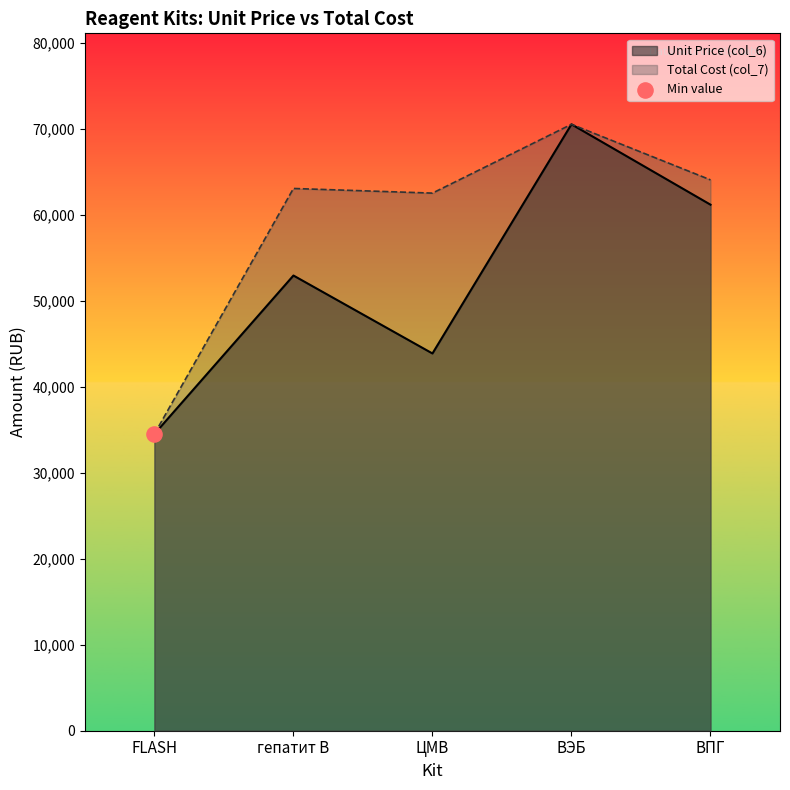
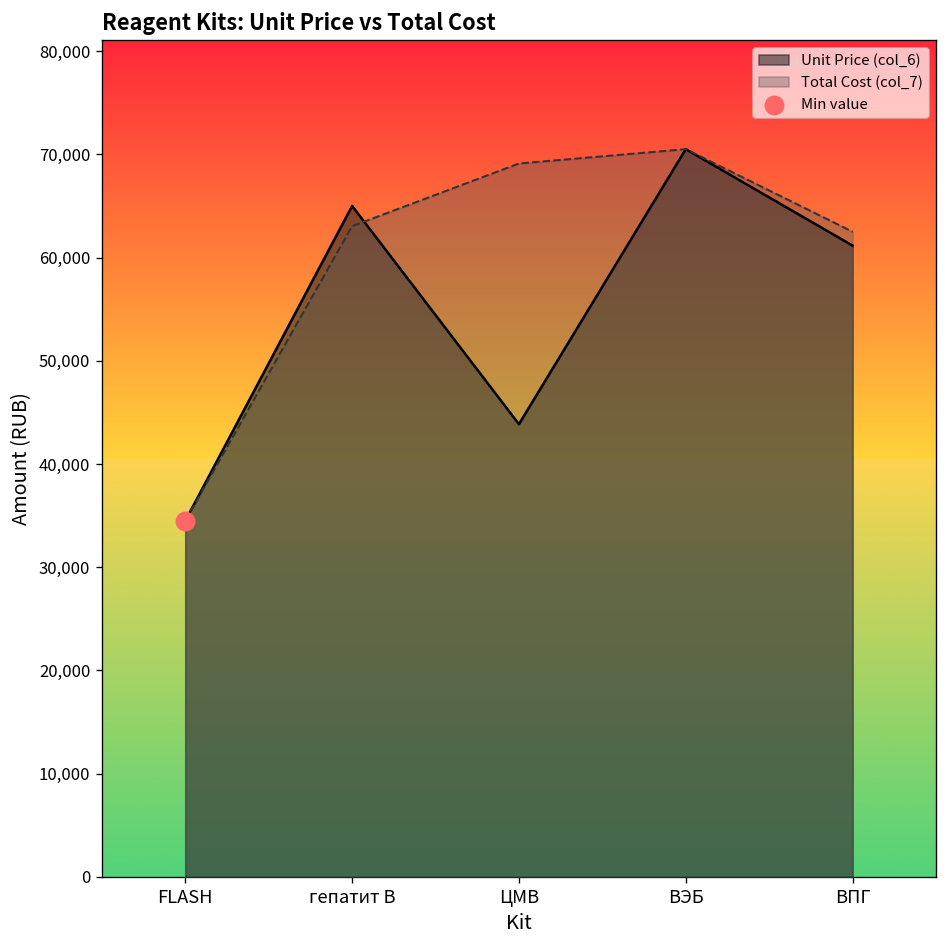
  {
    "Unit Price (col_6)": {
-     "гепатит В": "53,000",
+     "гепатит В": "65,000",
      "ЦМВ": "44,000",
      "ВПГ": "61,000"
    },
    "Total Cost (col_7)": {
      "гепатит В": "63,000",
-     "ЦМВ": "63,000",
-     "ВПГ": "64,000"
+     "ЦМВ": "69,000",
+     "ВПГ": "63,000"
    }
  }
